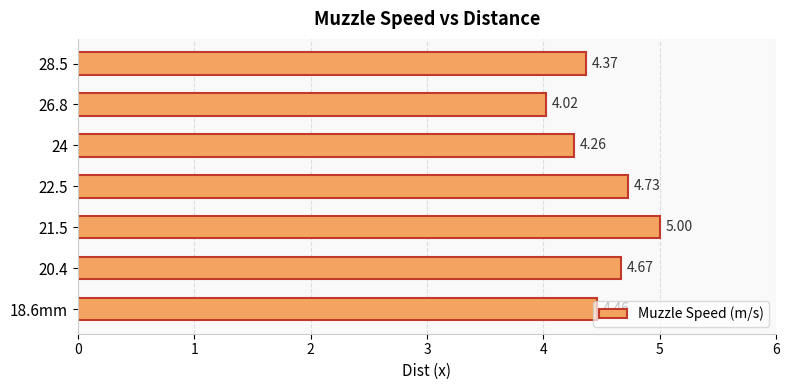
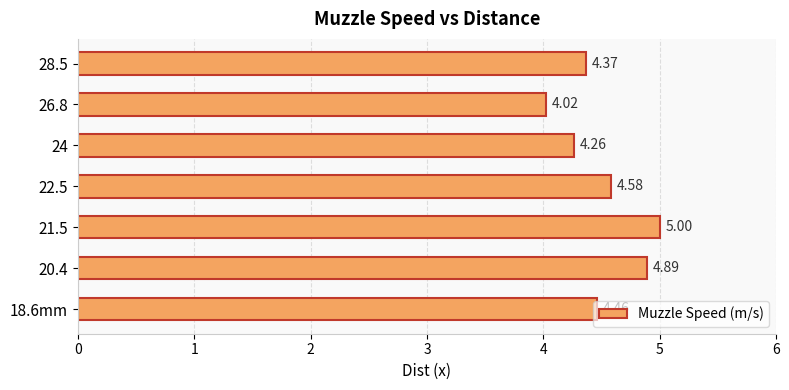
  {
    "28.5": 4.37,
    "26.8": 4.02,
    "24": 4.26,
-   "22.5": 4.73,
+   "22.5": 4.58,
    "21.5": 5.00,
-   "20.4": 4.67
+   "20.4": 4.89
  }
